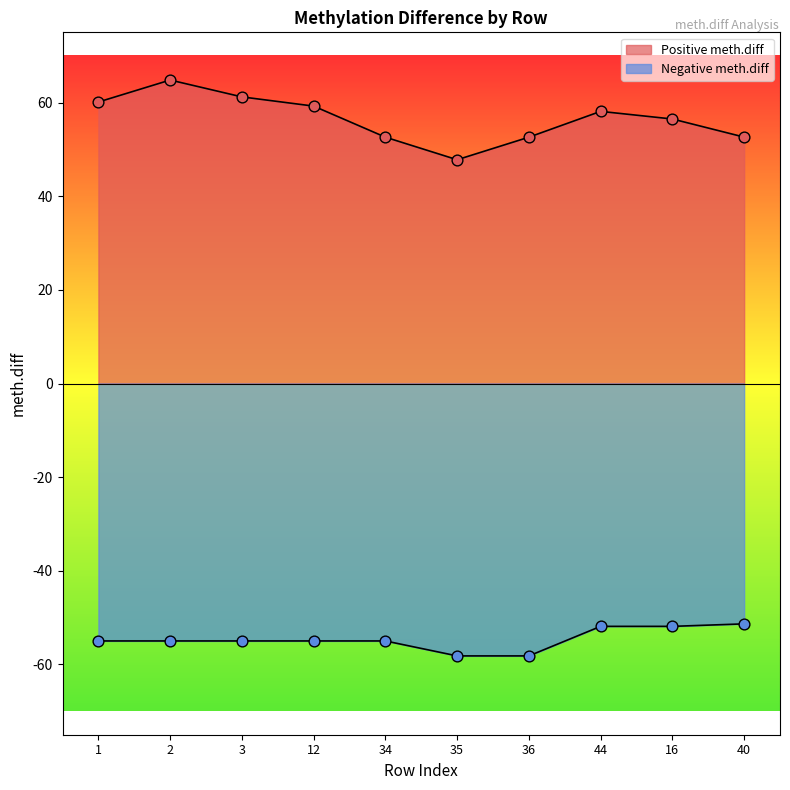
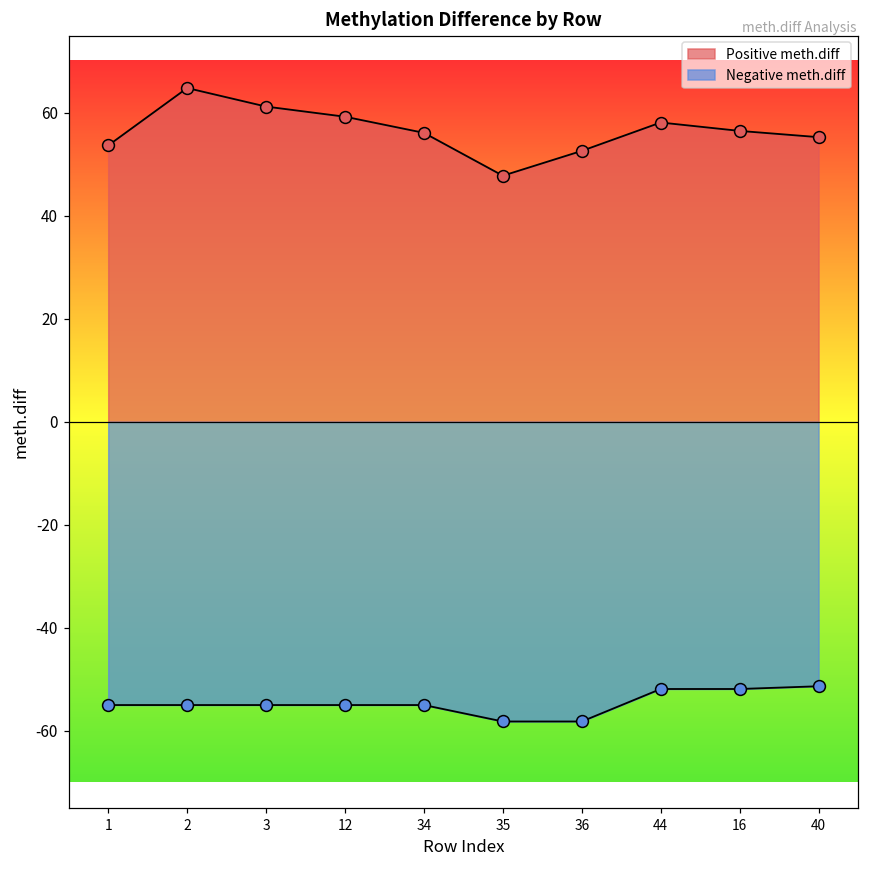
  {
    "Positive meth.diff": {
-     "1": 60,
+     "1": 54,
      "2": 65,
      "3": 61,
      "12": 59,
-     "34": 53,
+     "34": 56,
      "35": 48,
      "36": 53,
      "44": 58,
      "16": 56,
-     "40": 53
+     "40": 55
    }
  }
